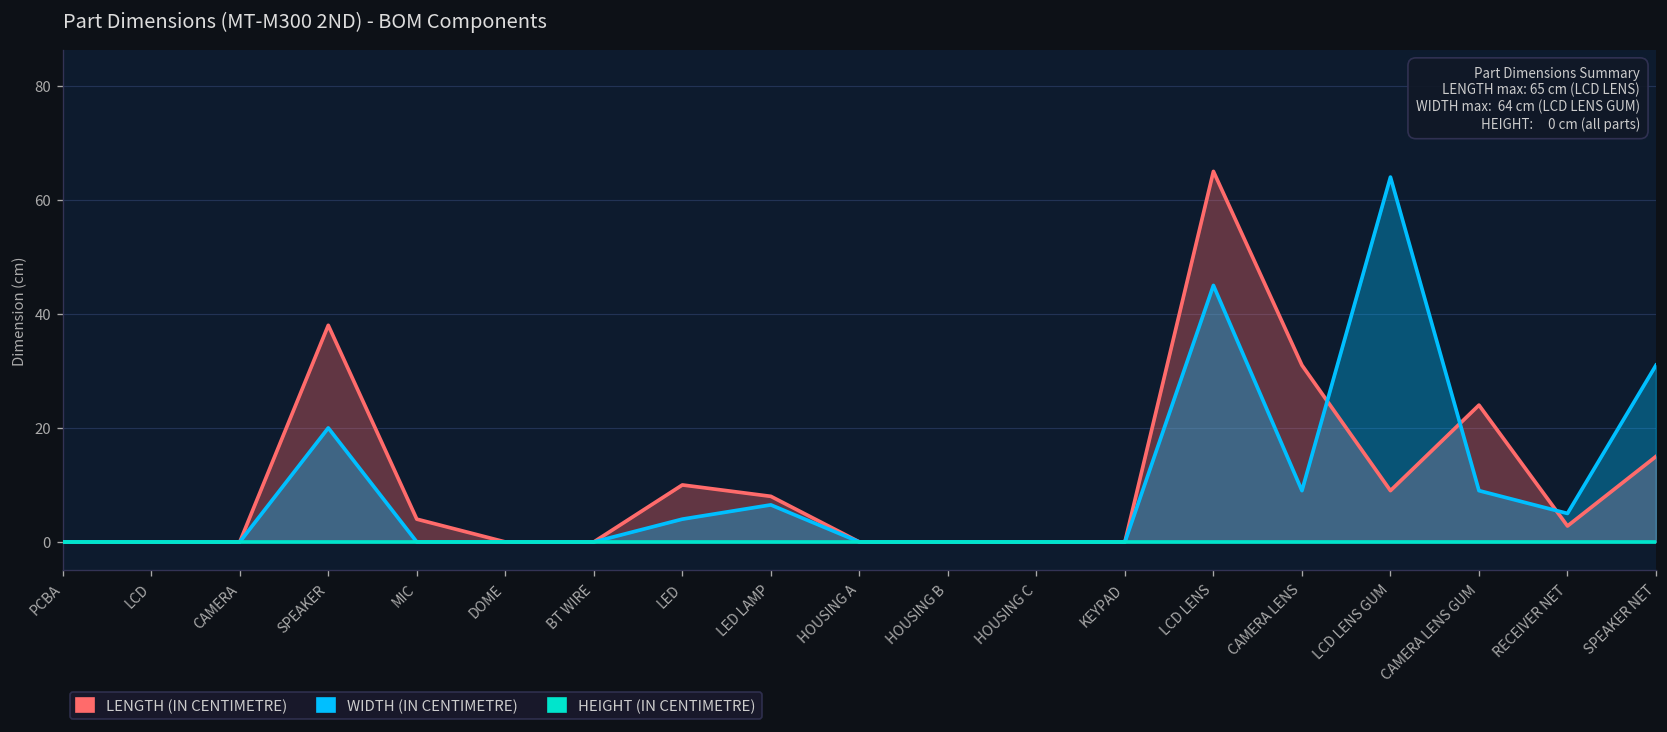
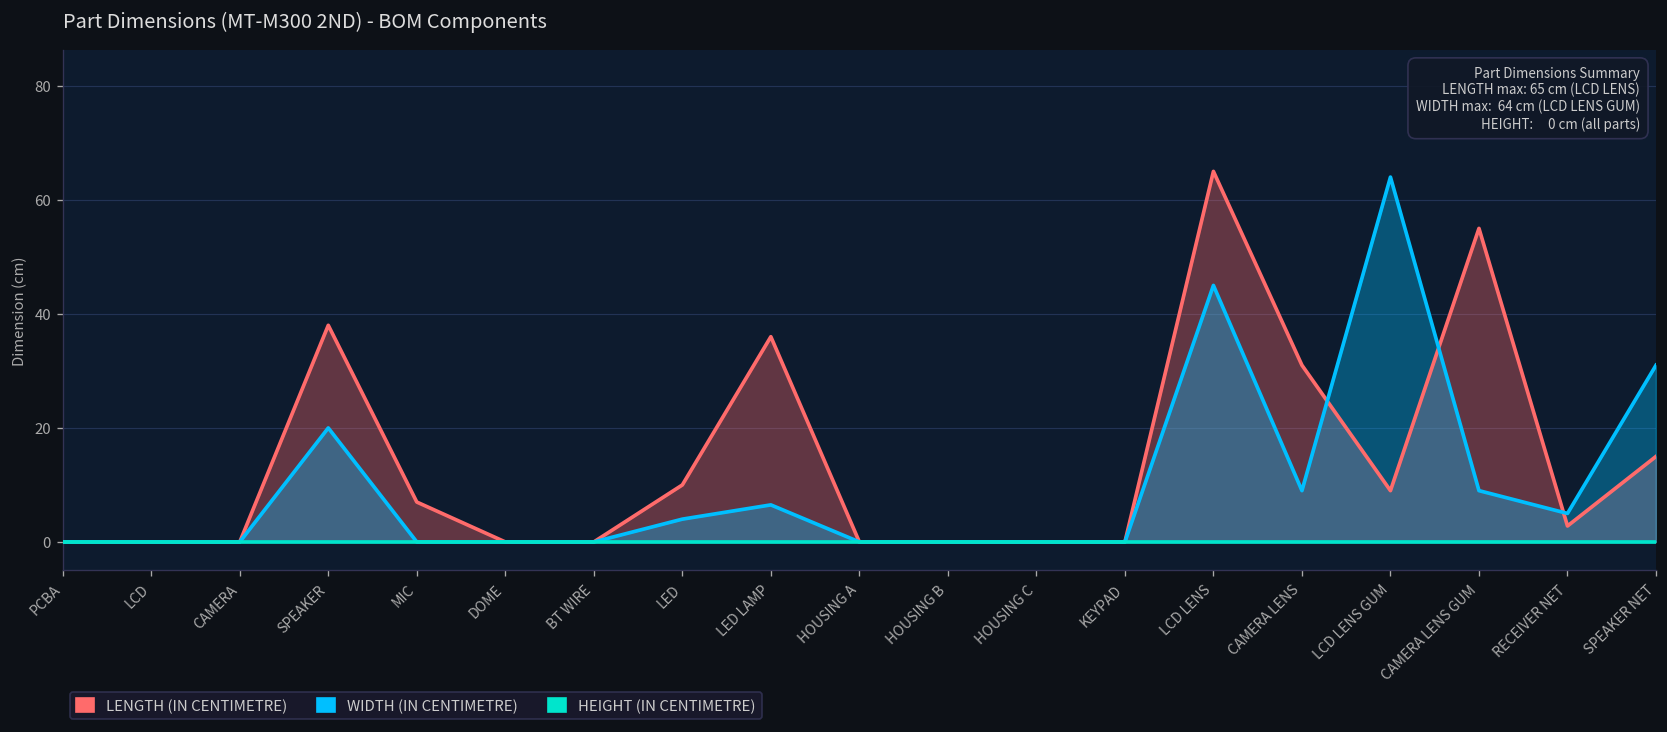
  {
    "LENGTH (IN CENTIMETRE)": {
      "SPEAKER": 38,
-     "MIC": 4,
+     "MIC": 7,
      "LED": 10,
-     "LED LAMP": 8,
+     "LED LAMP": 36,
      "LCD LENS": 65,
      "CAMERA LENS": 31,
      "LCD LENS GUM": 9,
-     "CAMERA LENS GUM": 24,
+     "CAMERA LENS GUM": 55,
      "RECEIVER NET": 3,
      "SPEAKER NET": 15
    },
    "WIDTH (IN CENTIMETRE)": {
      "SPEAKER": 20,
      "LED": 4,
      "LED LAMP": 7,
      "LCD LENS": 45,
      "CAMERA LENS": 9,
      "LCD LENS GUM": 64,
      "CAMERA LENS GUM": 9,
      "RECEIVER NET": 5,
      "SPEAKER NET": 31
    },
    "HEIGHT (IN CENTIMETRE)": {
      "SPEAKER": 0,
      "LED": 0,
      "LED LAMP": 0,
      "LCD LENS": 0,
      "CAMERA LENS": 0,
      "LCD LENS GUM": 0,
      "CAMERA LENS GUM": 0,
      "RECEIVER NET": 0,
      "SPEAKER NET": 0
    }
  }
